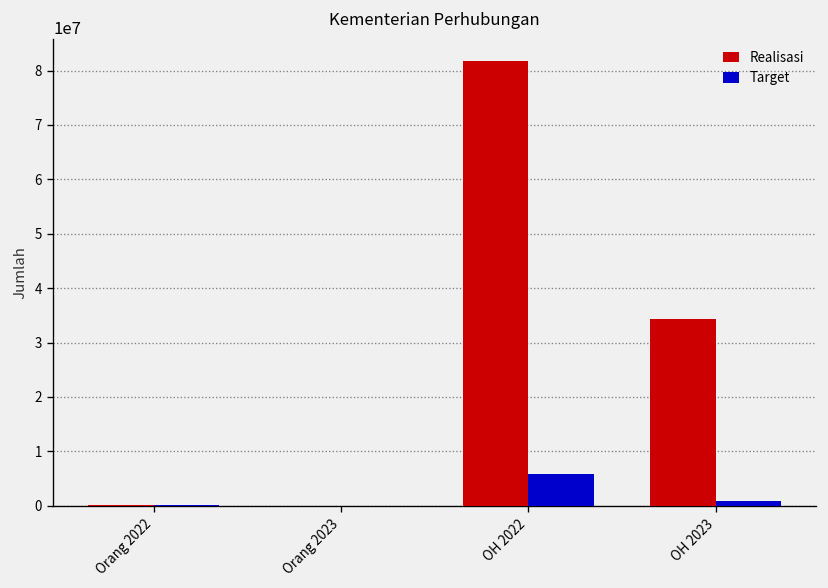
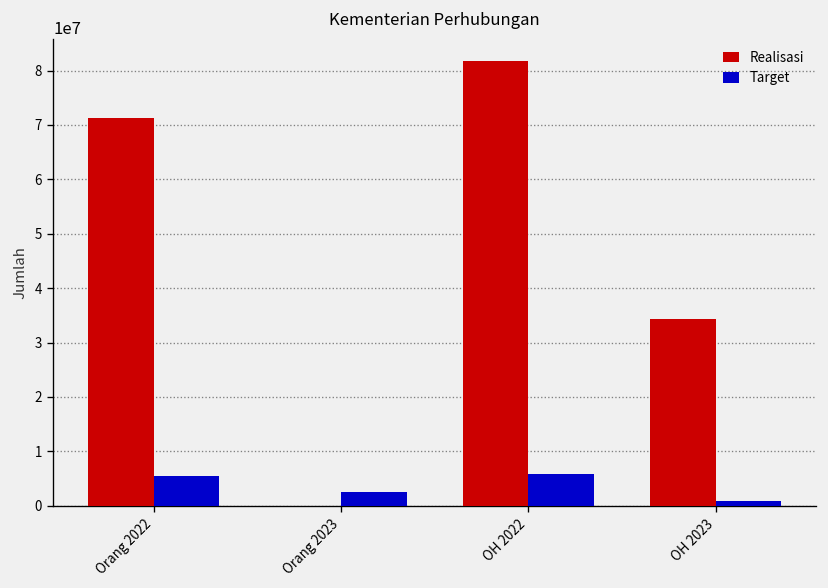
  {
    "Realisasi": {
-     "Orang 2022": 0,
+     "Orang 2022": 71000000,
      "OH 2022": 82000000,
      "OH 2023": 34000000
    },
    "Target": {
-     "Orang 2022": 0,
-     "Orang 2023": 0,
+     "Orang 2022": 5000000,
+     "Orang 2023": 2000000,
      "OH 2022": 6000000,
      "OH 2023": 1000000
    }
  }
